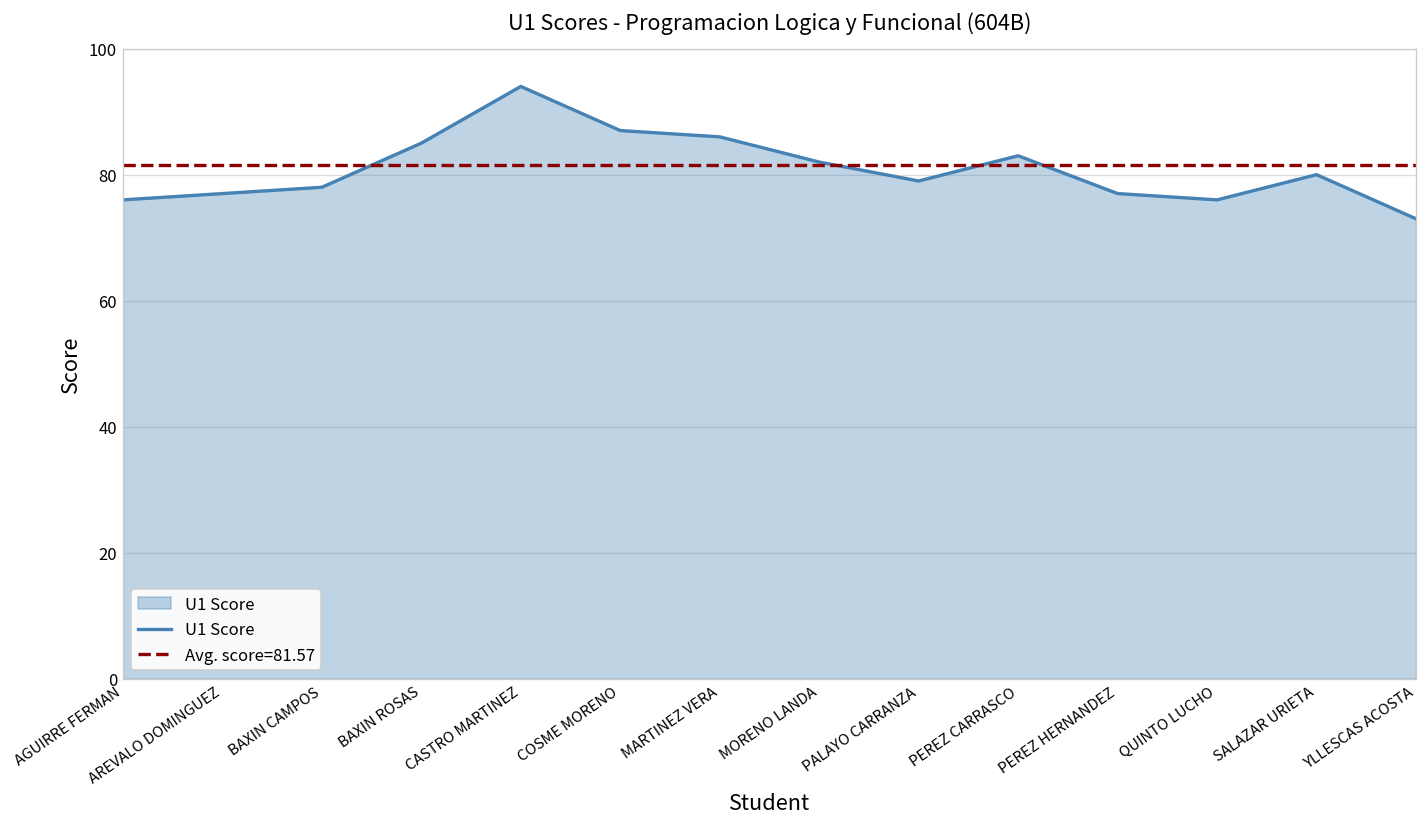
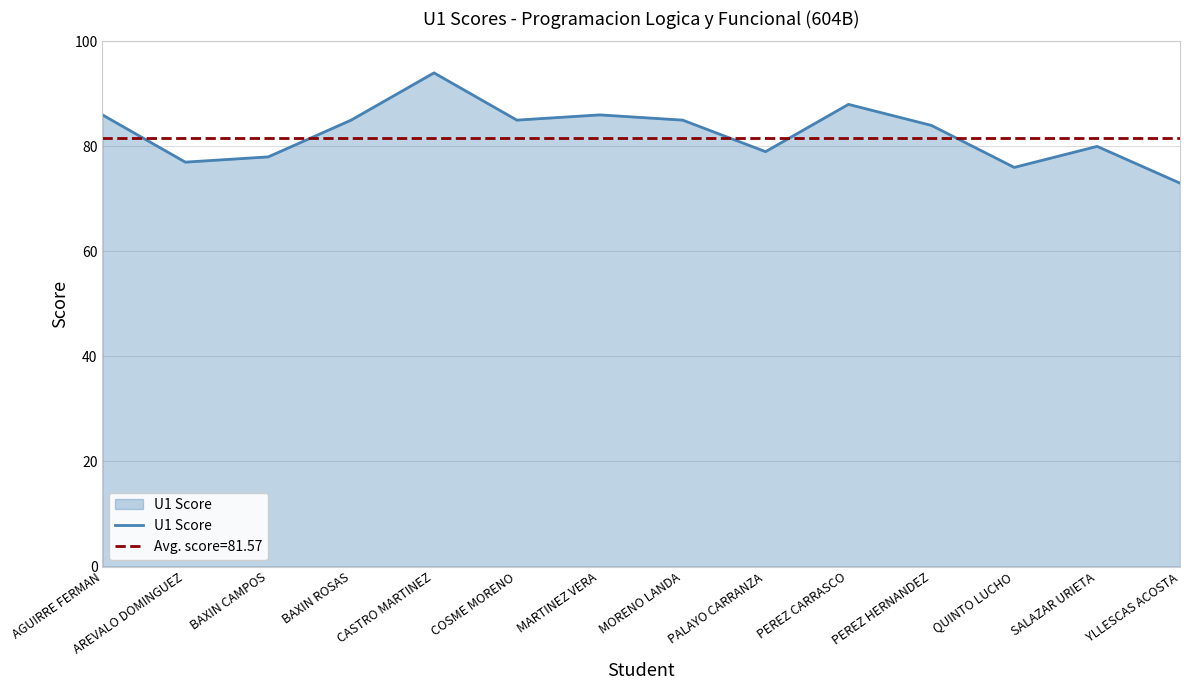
  {
-   "AGUIRRE FERMAN": 76,
+   "AGUIRRE FERMAN": 86,
    "AREVALO DOMINGUEZ": 77,
    "BAXIN CAMPOS": 78,
    "BAXIN ROSAS": 85,
    "CASTRO MARTINEZ": 94,
-   "COSME MORENO": 87,
+   "COSME MORENO": 85,
    "MARTINEZ VERA": 86,
-   "MORENO LANDA": 82,
+   "MORENO LANDA": 85,
    "PALAYO CARRANZA": 79,
-   "PEREZ CARRASCO": 83,
-   "PEREZ HERNANDEZ": 77,
+   "PEREZ CARRASCO": 88,
+   "PEREZ HERNANDEZ": 84,
    "QUINTO LUCHO": 76,
    "SALAZAR URIETA": 80,
    "YLLESCAS ACOSTA": 73
  }
